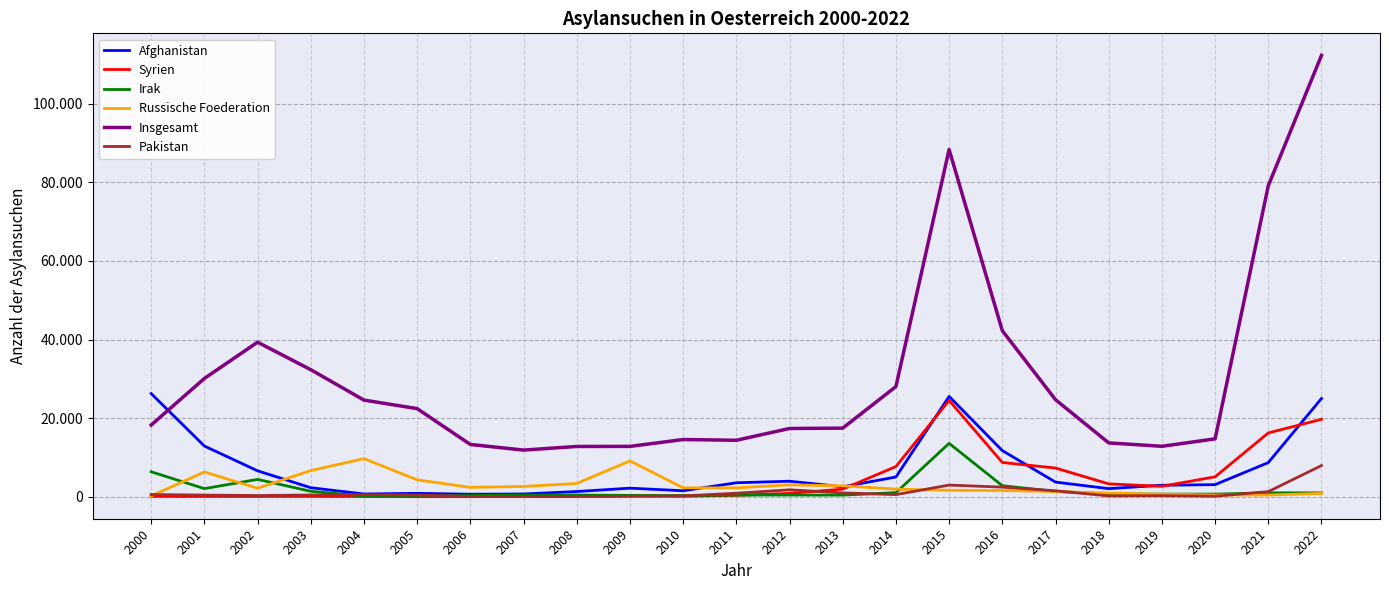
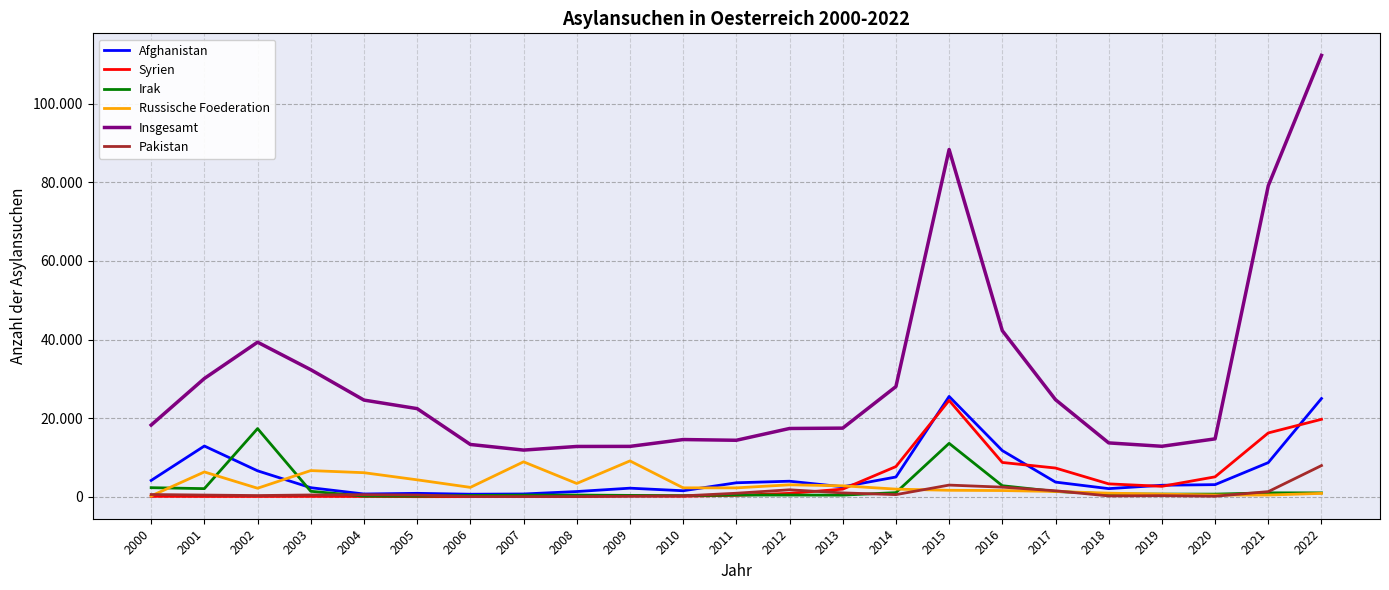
  {
    "Afghanistan": {
-     "2000": 26,
+     "2000": 4,
      "2001": 13,
      "2002": 7,
      "2003": 2,
      "2008": 1,
      "2009": 2,
      "2010": 2,
      "2011": 4,
      "2012": 4,
      "2014": 5,
      "2015": 26,
      "2016": 12,
      "2017": 4,
      "2018": 2,
      "2020": 3,
      "2021": 9,
      "2022": 25
    },
    "Syrien": {
      "2014": 8,
      "2015": 25,
      "2016": 9,
      "2017": 7,
      "2018": 3,
      "2020": 5,
      "2021": 16,
      "2022": 20
    },
    "Irak": {
-     "2000": 6,
+     "2000": 2,
      "2001": 2,
-     "2002": 4,
+     "2002": 17,
      "2003": 1,
      "2015": 14
    },
    "Russische Foederation": {
      "2001": 6,
      "2002": 2,
      "2003": 7,
-     "2004": 10,
+     "2004": 6,
      "2005": 4,
      "2006": 2,
-     "2007": 3,
+     "2007": 9,
      "2008": 3,
      "2009": 9,
      "2010": 2,
      "2011": 2,
      "2012": 3,
      "2014": 2,
      "2015": 2,
      "2016": 2
    },
    "Insgesamt": {
      "2000": 18,
      "2001": 30,
      "2002": 39,
      "2003": 32,
      "2004": 25,
      "2005": 22,
      "2006": 13,
      "2007": 12,
      "2008": 13,
      "2009": 13,
      "2010": 15,
      "2011": 14,
      "2012": 17,
      "2013": 18,
      "2014": 28,
      "2015": 88,
      "2016": 42,
      "2017": 25,
      "2018": 14,
      "2019": 13,
      "2020": 15,
      "2021": 79,
      "2022": 112
    },
    "Pakistan": {
      "2012": 2,
      "2015": 3,
      "2022": 8
    }
  }
